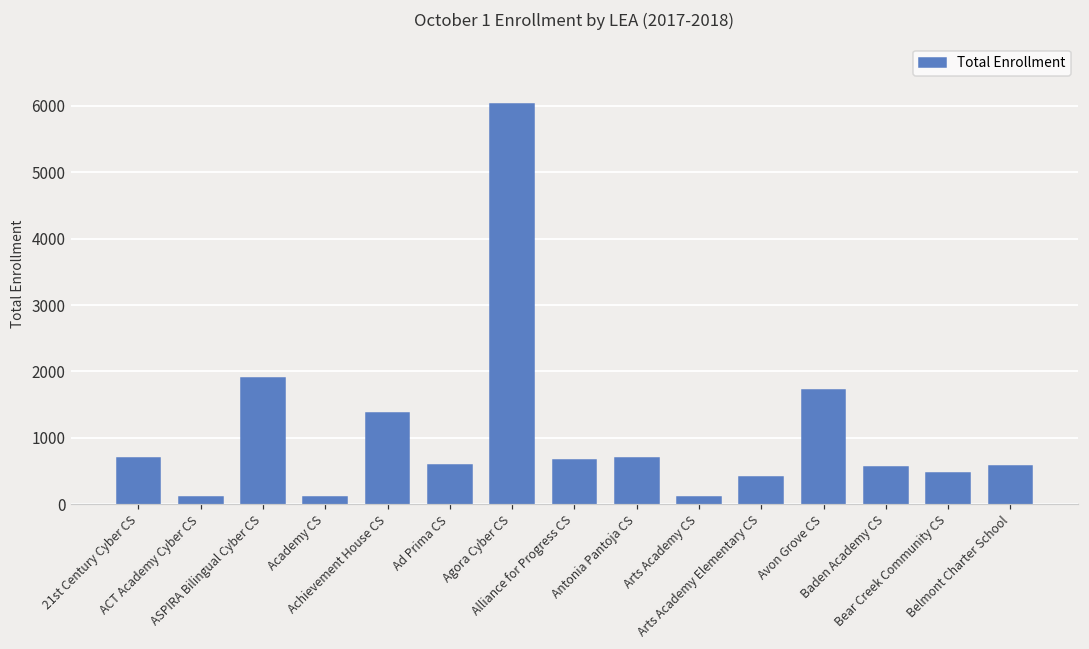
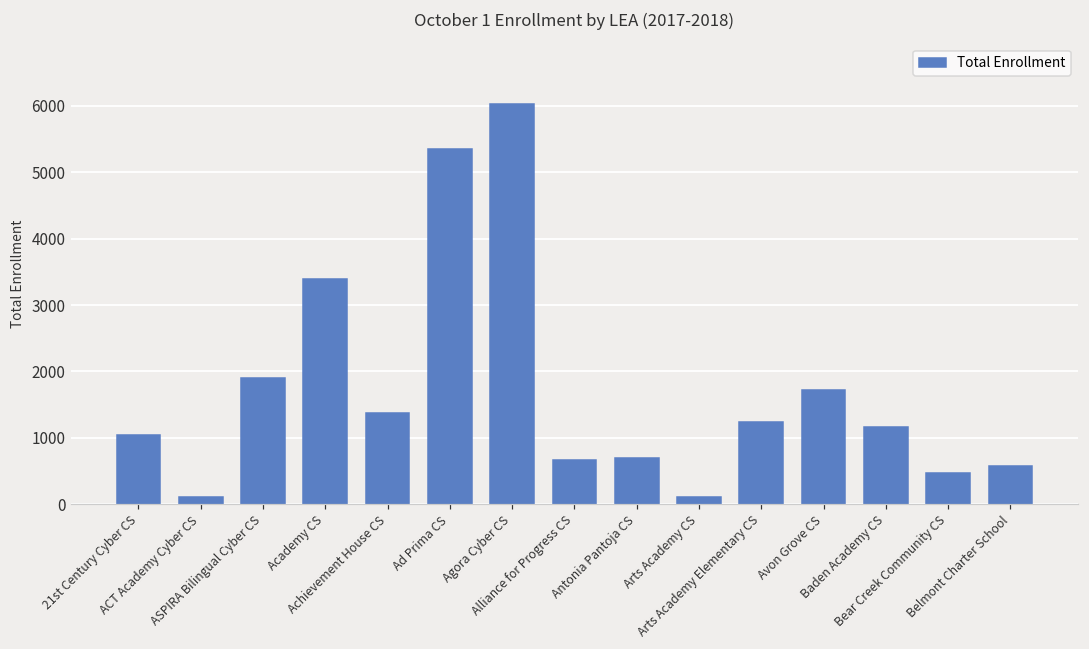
  {
-   "21st Century Cyber CS": 700,
+   "21st Century Cyber CS": 1000,
    "ACT Academy Cyber CS": 100,
    "ASPIRA Bilingual Cyber CS": 1900,
-   "Academy CS": 100,
+   "Academy CS": 3400,
    "Achievement House CS": 1400,
-   "Ad Prima CS": 600,
+   "Ad Prima CS": 5400,
    "Agora Cyber CS": 6000,
    "Alliance for Progress CS": 700,
    "Antonia Pantoja CS": 700,
    "Arts Academy CS": 100,
-   "Arts Academy Elementary CS": 400,
+   "Arts Academy Elementary CS": 1200,
    "Avon Grove CS": 1700,
-   "Baden Academy CS": 600,
+   "Baden Academy CS": 1200,
    "Bear Creek Community CS": 500,
    "Belmont Charter School": 600
  }
